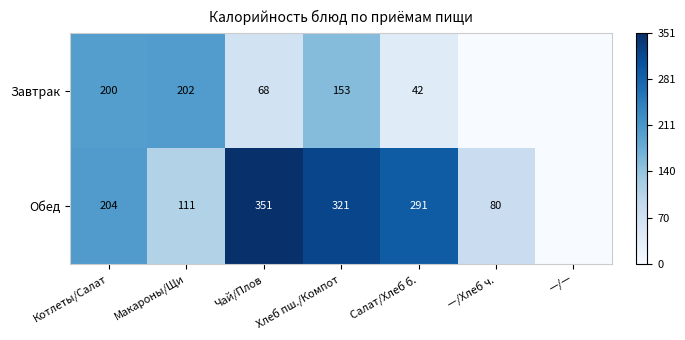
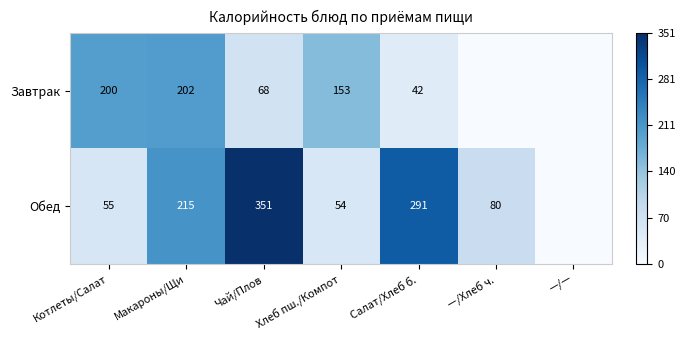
  {
    "Завтрак": {
      "Котлеты/Салат": 200,
      "Макароны/Щи": 202,
      "Чай/Плов": 68,
      "Хлеб пш./Компот": 153,
      "Салат/Хлеб б.": 42
    },
    "Обед": {
-     "Котлеты/Салат": 204,
-     "Макароны/Щи": 111,
+     "Котлеты/Салат": 55,
+     "Макароны/Щи": 215,
      "Чай/Плов": 351,
-     "Хлеб пш./Компот": 321,
+     "Хлеб пш./Компот": 54,
      "Салат/Хлеб б.": 291,
      "—/Хлеб ч.": 80
    }
  }
